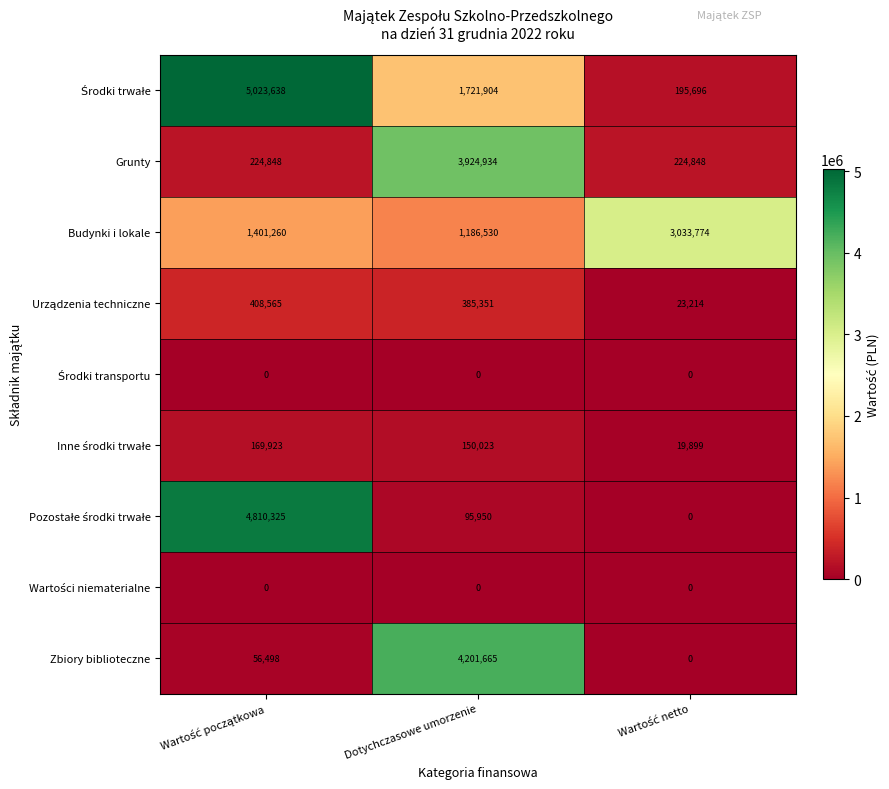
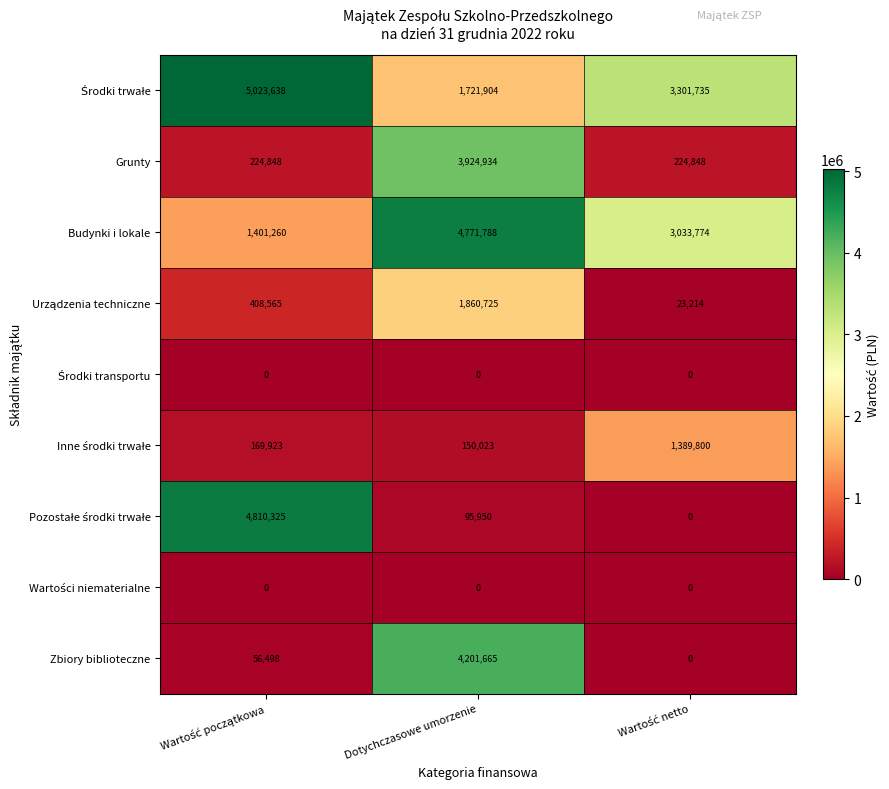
  {
    "Środki trwałe": {
      "Wartość początkowa": "5,023,638",
      "Dotychczasowe umorzenie": "1,721,904",
-     "Wartość netto": "195,696"
+     "Wartość netto": "3,301,735"
    },
    "Grunty": {
      "Wartość początkowa": "224,848",
      "Dotychczasowe umorzenie": "3,924,934",
      "Wartość netto": "224,848"
    },
    "Budynki i lokale": {
      "Wartość początkowa": "1,401,260",
-     "Dotychczasowe umorzenie": "1,186,530",
+     "Dotychczasowe umorzenie": "4,771,788",
      "Wartość netto": "3,033,774"
    },
    "Urządzenia techniczne": {
      "Wartość początkowa": "408,565",
-     "Dotychczasowe umorzenie": "385,351",
+     "Dotychczasowe umorzenie": "1,860,725",
      "Wartość netto": "23,214"
    },
    "Środki transportu": {
      "Wartość początkowa": "0",
      "Dotychczasowe umorzenie": "0",
      "Wartość netto": "0"
    },
    "Inne środki trwałe": {
      "Wartość początkowa": "169,923",
      "Dotychczasowe umorzenie": "150,023",
-     "Wartość netto": "19,899"
+     "Wartość netto": "1,389,800"
    },
    "Pozostałe środki trwałe": {
      "Wartość początkowa": "4,810,325",
      "Dotychczasowe umorzenie": "95,950",
      "Wartość netto": "0"
    },
    "Wartości niematerialne": {
      "Wartość początkowa": "0",
      "Dotychczasowe umorzenie": "0",
      "Wartość netto": "0"
    },
    "Zbiory biblioteczne": {
      "Wartość początkowa": "56,498",
      "Dotychczasowe umorzenie": "4,201,665",
      "Wartość netto": "0"
    }
  }
